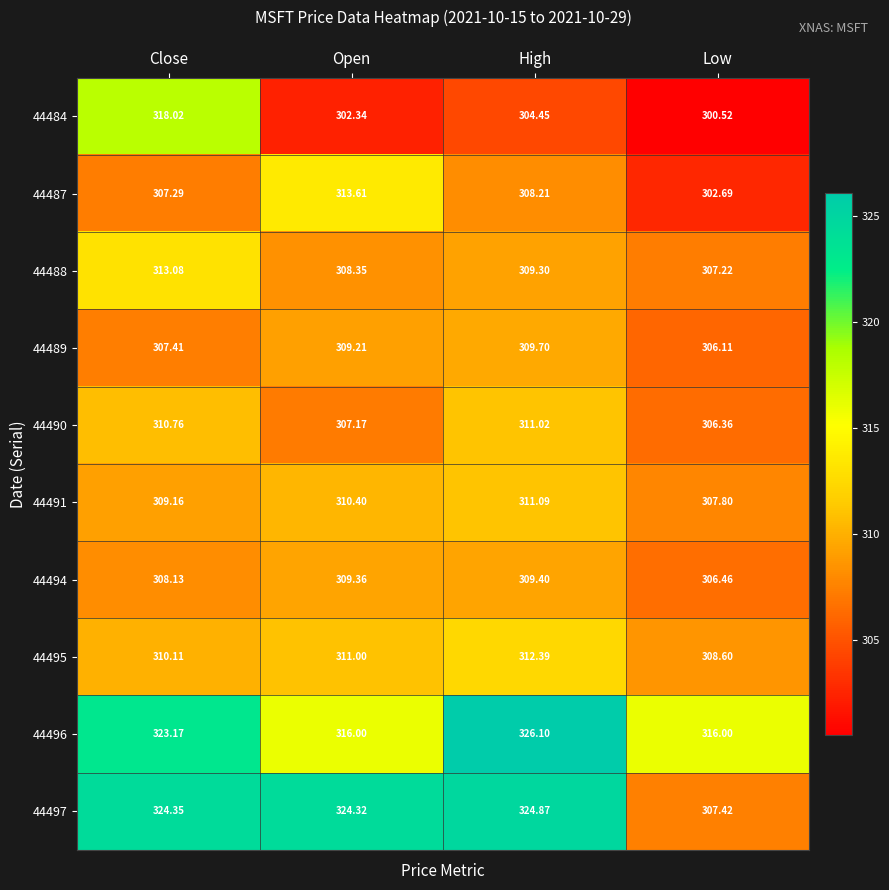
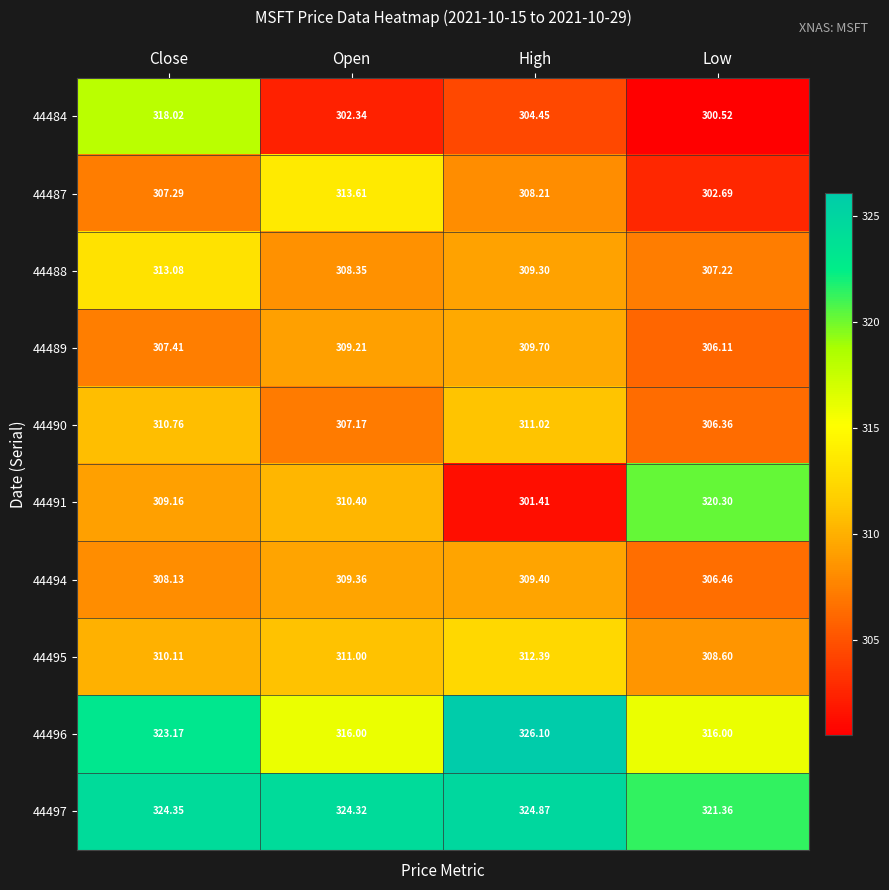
  {
    "44484": {
      "Close": 318.02,
      "Open": 302.34,
      "High": 304.45,
      "Low": 300.52
    },
    "44487": {
      "Close": 307.29,
      "Open": 313.61,
      "High": 308.21,
      "Low": 302.69
    },
    "44488": {
      "Close": 313.08,
      "Open": 308.35,
      "High": 309.30,
      "Low": 307.22
    },
    "44489": {
      "Close": 307.41,
      "Open": 309.21,
      "High": 309.70,
      "Low": 306.11
    },
    "44490": {
      "Close": 310.76,
      "Open": 307.17,
      "High": 311.02,
      "Low": 306.36
    },
    "44491": {
      "Close": 309.16,
      "Open": 310.40,
-     "High": 311.09,
-     "Low": 307.80
+     "High": 301.41,
+     "Low": 320.30
    },
    "44494": {
      "Close": 308.13,
      "Open": 309.36,
      "High": 309.40,
      "Low": 306.46
    },
    "44495": {
      "Close": 310.11,
      "Open": 311.00,
      "High": 312.39,
      "Low": 308.60
    },
    "44496": {
      "Close": 323.17,
      "Open": 316.00,
      "High": 326.10,
      "Low": 316.00
    },
    "44497": {
      "Close": 324.35,
      "Open": 324.32,
      "High": 324.87,
-     "Low": 307.42
+     "Low": 321.36
    }
  }
